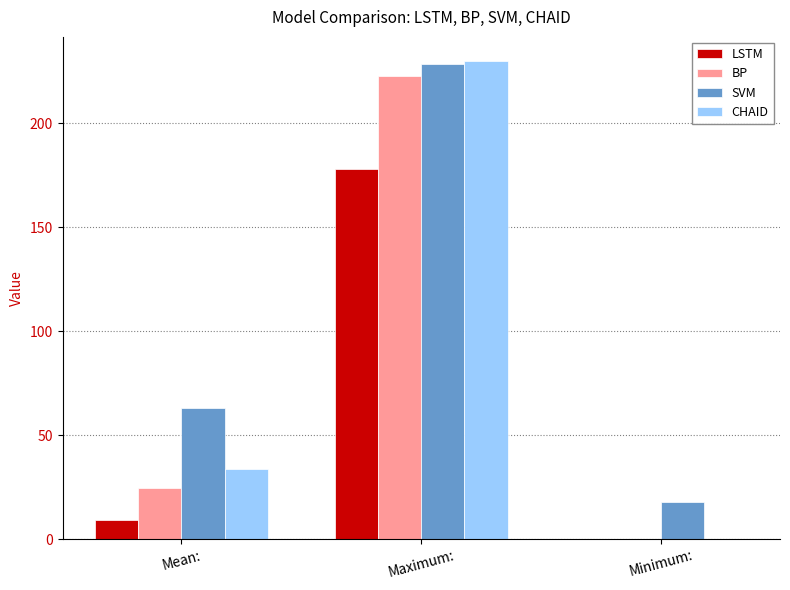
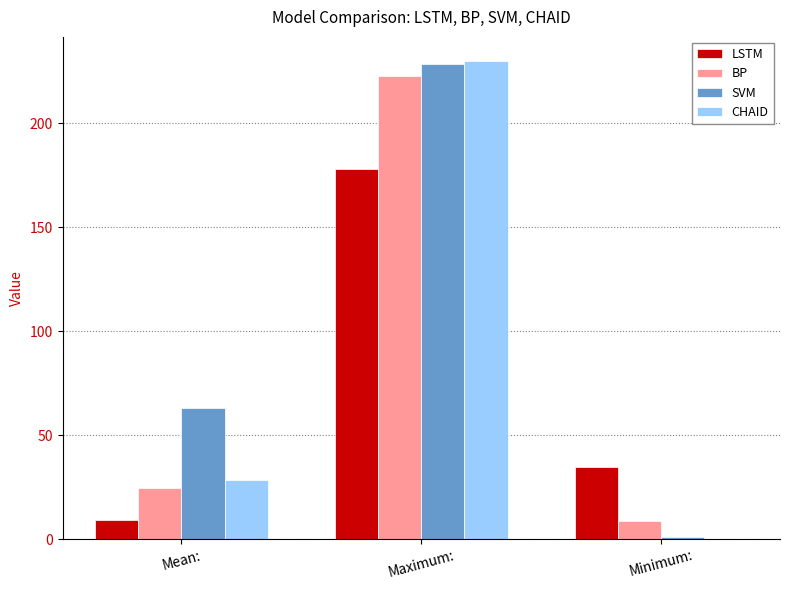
  {
    "LSTM": {
      "Mean:": 9,
      "Maximum:": 178,
-     "Minimum:": 0
+     "Minimum:": 35
    },
    "BP": {
      "Mean:": 24,
      "Maximum:": 223,
-     "Minimum:": 0
+     "Minimum:": 9
    },
    "SVM": {
      "Mean:": 63,
      "Maximum:": 229,
-     "Minimum:": 18
+     "Minimum:": 1
    },
    "CHAID": {
-     "Mean:": 34,
+     "Mean:": 28,
      "Maximum:": 230
    }
  }
